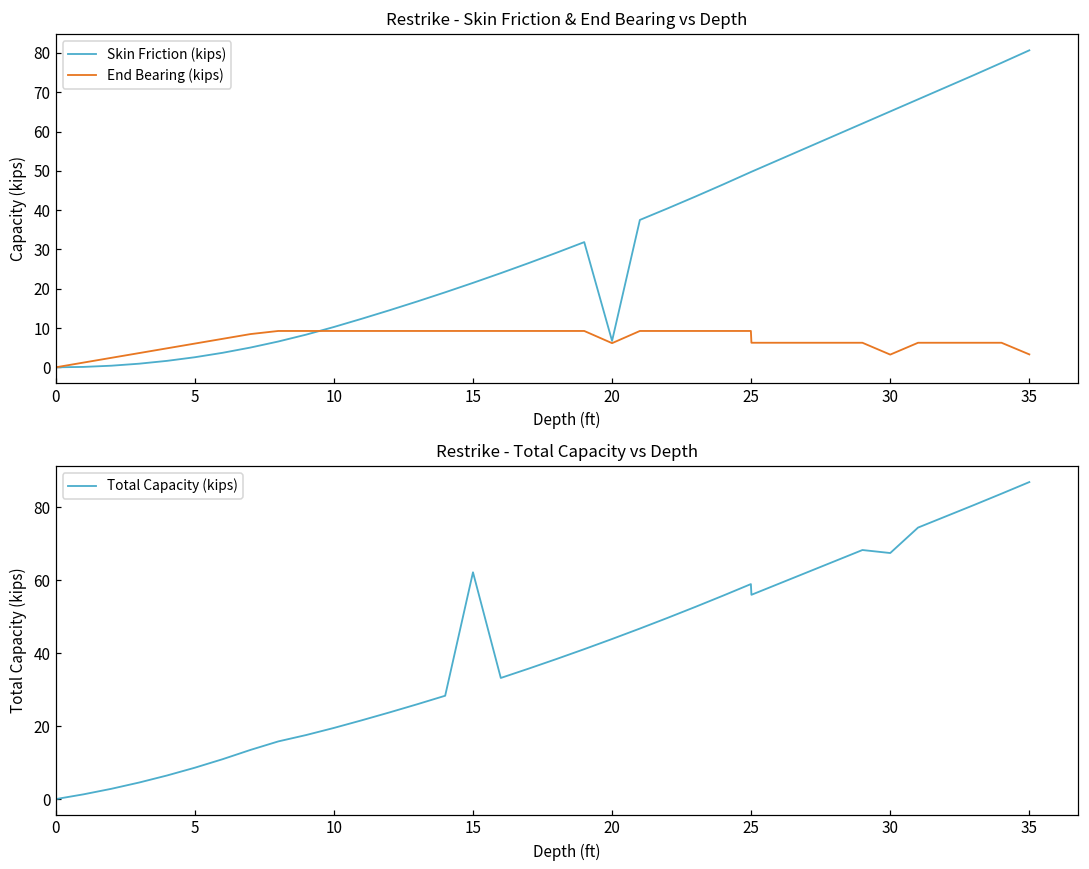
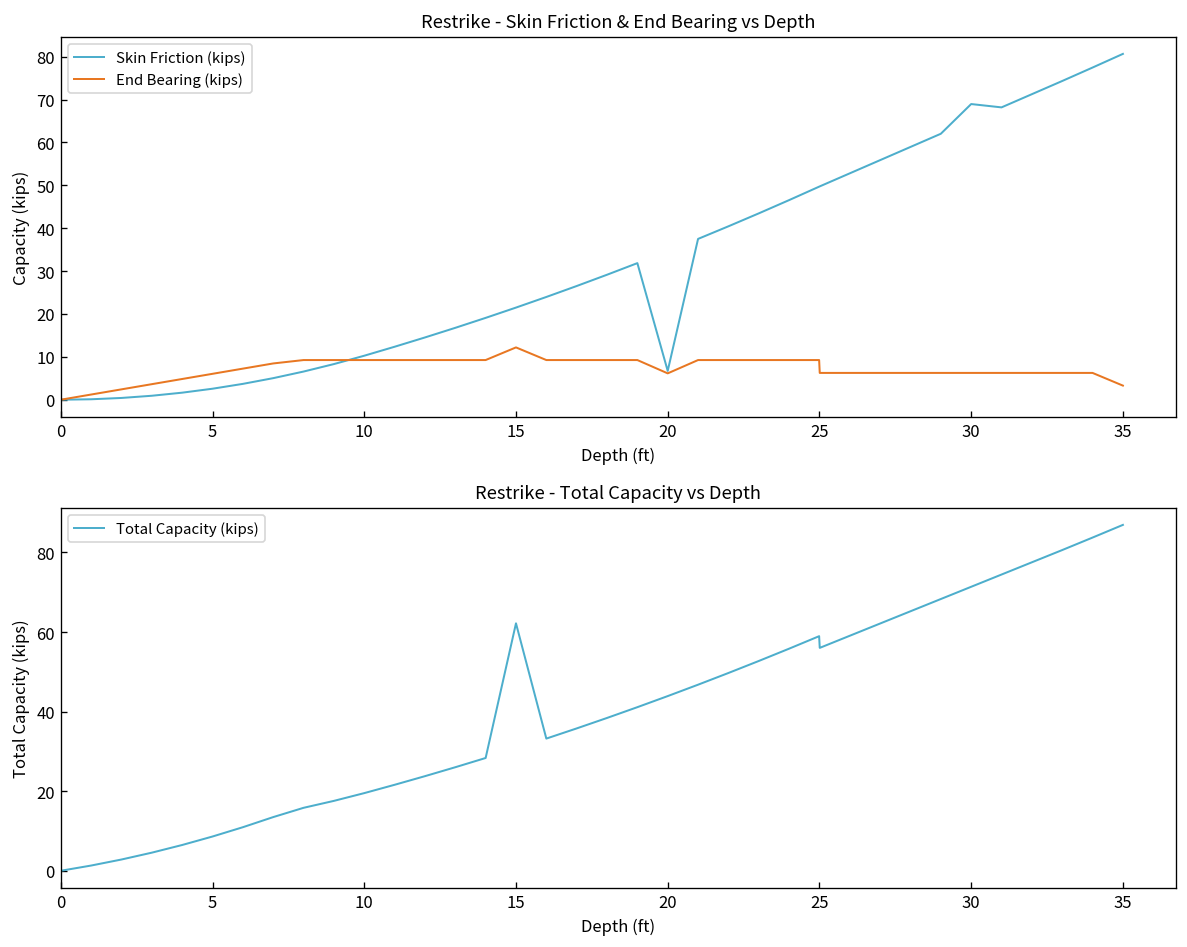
  {
    "Restrike - Skin Friction & End Bearing vs Depth": {
      "Skin Friction (kips)": {
        "15": 21,
-       "30": 65,
+       "30": 69,
        "35": 81
      },
      "End Bearing (kips)": {
-       "15": 9,
-       "30": 3,
+       "15": 12,
+       "30": 6,
        "35": 3
      }
    },
    "Restrike - Total Capacity vs Depth": {
      "15": 62,
      "20": 44,
-     "30": 67,
+     "30": 71,
      "35": 87
    }
  }
